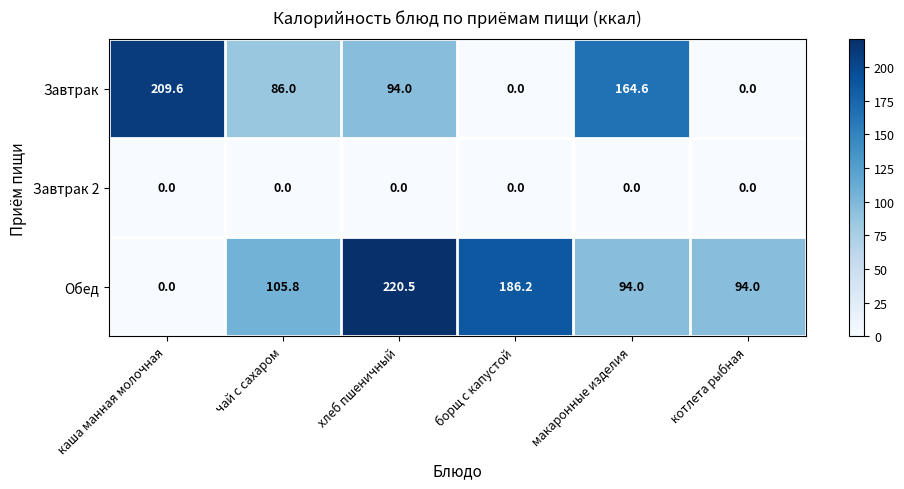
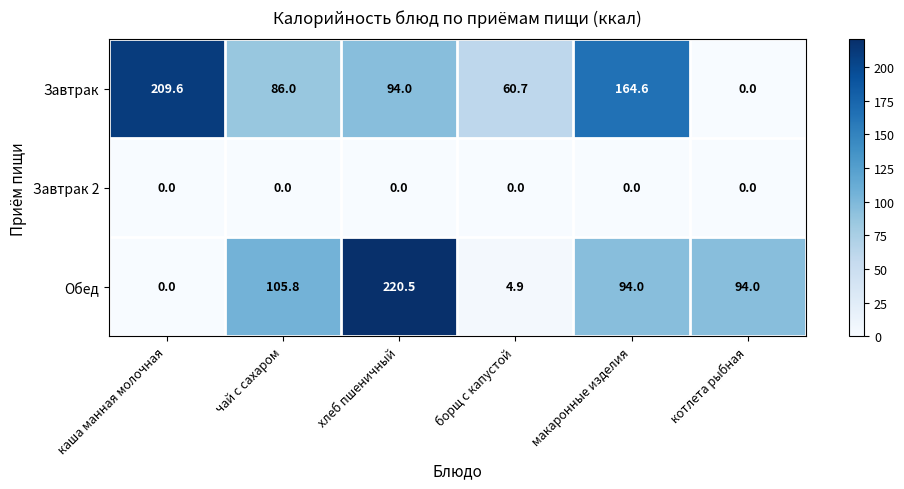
  {
    "Завтрак": {
      "каша манная молочная": 209.6,
      "чай с сахаром": 86.0,
      "хлеб пшеничный": 94.0,
-     "борщ с капустой": 0.0,
+     "борщ с капустой": 60.7,
      "макаронные изделия": 164.6,
      "котлета рыбная": 0.0
    },
    "Завтрак 2": {
      "каша манная молочная": 0.0,
      "чай с сахаром": 0.0,
      "хлеб пшеничный": 0.0,
      "борщ с капустой": 0.0,
      "макаронные изделия": 0.0,
      "котлета рыбная": 0.0
    },
    "Обед": {
      "каша манная молочная": 0.0,
      "чай с сахаром": 105.8,
      "хлеб пшеничный": 220.5,
-     "борщ с капустой": 186.2,
+     "борщ с капустой": 4.9,
      "макаронные изделия": 94.0,
      "котлета рыбная": 94.0
    }
  }
